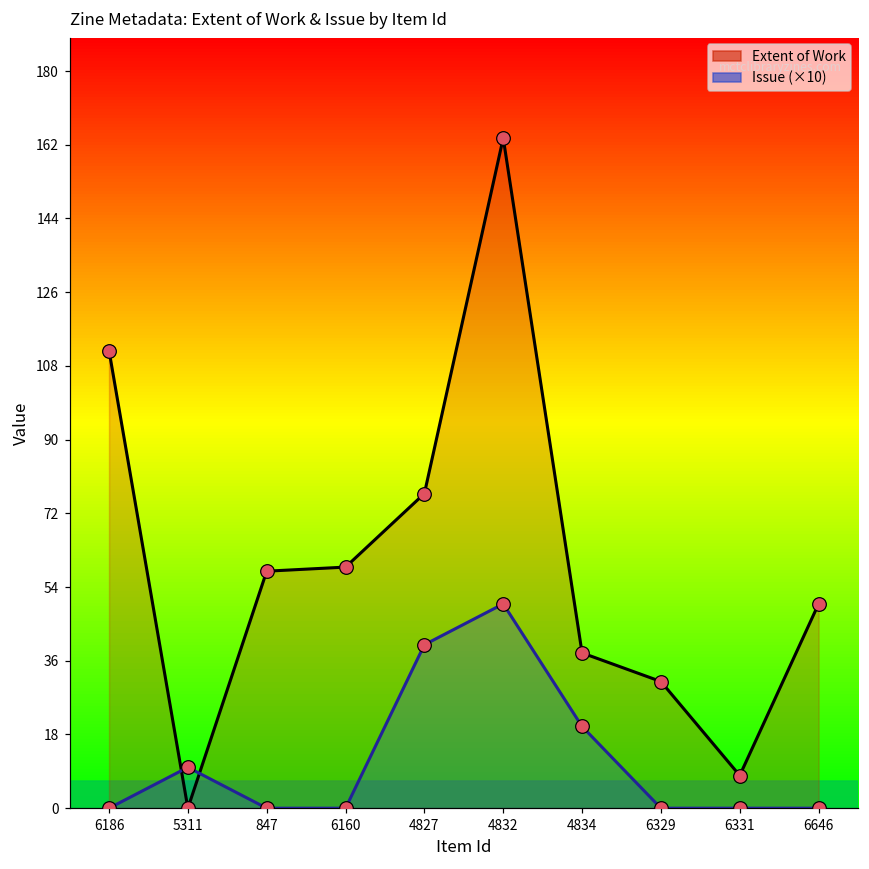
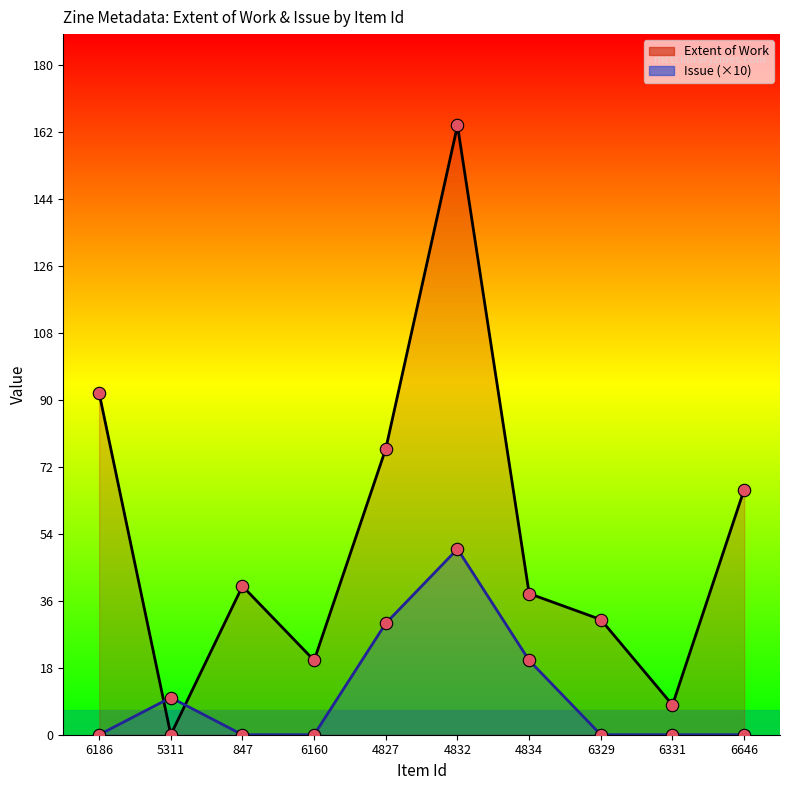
  {
    "Extent of Work": {
-     "6186": 112,
-     "847": 58,
-     "6160": 59,
+     "6186": 92,
+     "847": 40,
+     "6160": 20,
      "4827": 77,
      "4832": 164,
      "4834": 38,
      "6329": 31,
      "6331": 8,
-     "6646": 50
+     "6646": 66
    },
    "Issue (×10)": {
      "5311": 10,
-     "4827": 40,
+     "4827": 30,
      "4832": 50,
      "4834": 20
    }
  }
